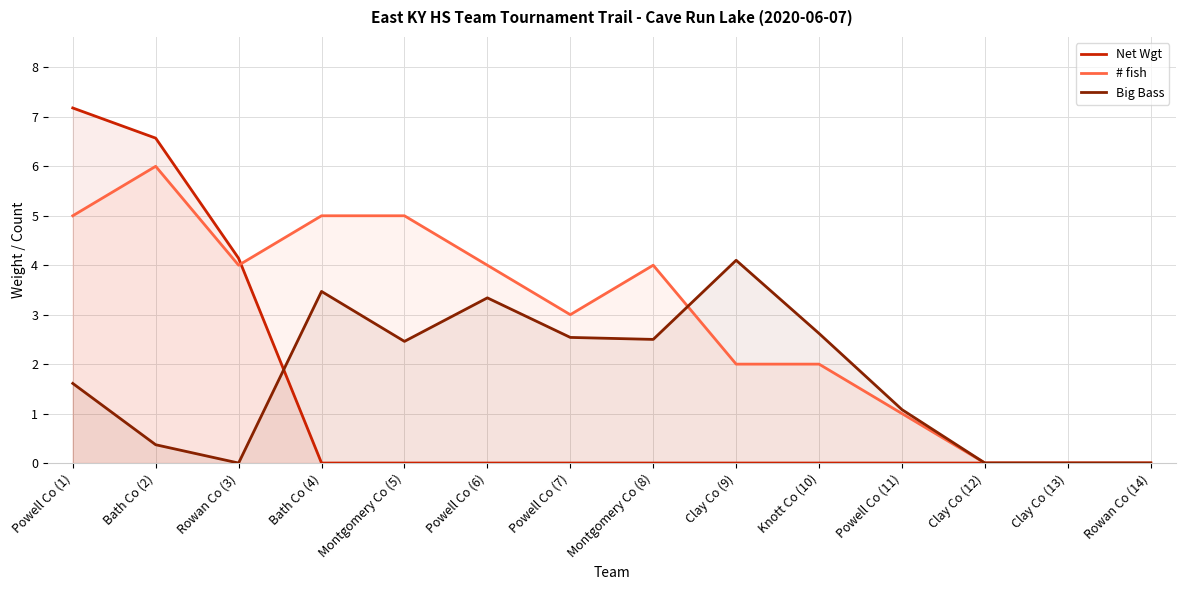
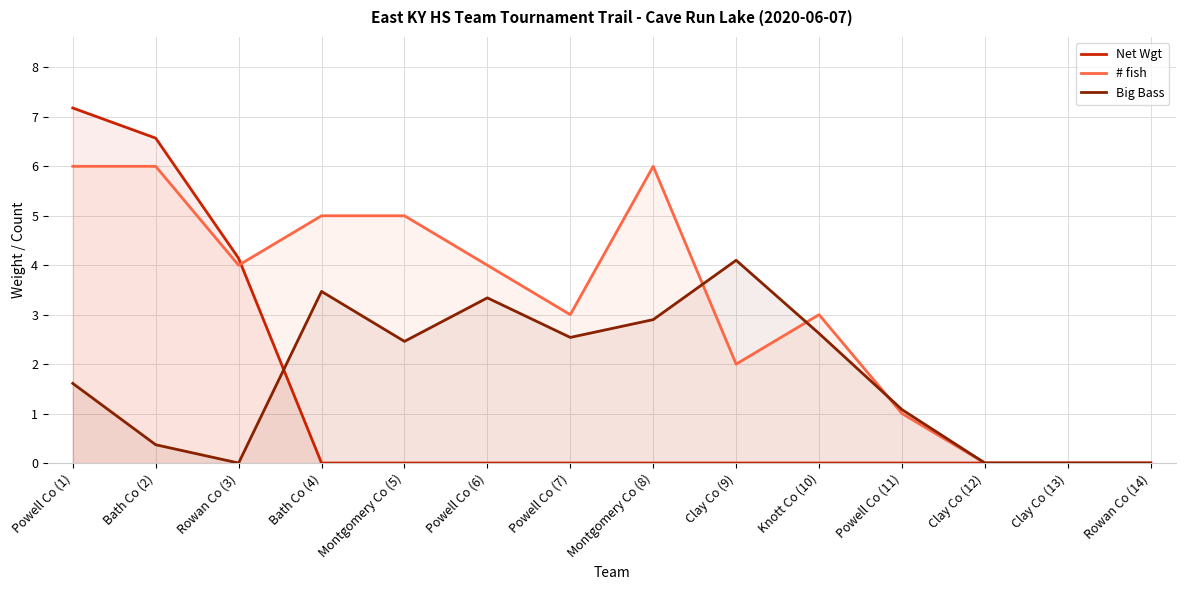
  {
    "Net Wgt": {
      "Powell Co (1)": 7.2,
      "Bath Co (2)": 6.6,
      "Rowan Co (3)": 4.1,
      "Bath Co (4)": 0.0,
      "Montgomery Co (5)": 0.0,
      "Powell Co (6)": 0.0,
      "Powell Co (7)": 0.0,
      "Montgomery Co (8)": 0.0,
      "Clay Co (9)": 0.0,
      "Knott Co (10)": 0.0,
      "Powell Co (11)": 0.0
    },
    "# fish": {
-     "Powell Co (1)": 5,
+     "Powell Co (1)": 6,
      "Bath Co (2)": 6,
      "Rowan Co (3)": 4,
      "Bath Co (4)": 5,
      "Montgomery Co (5)": 5,
      "Powell Co (6)": 4,
      "Powell Co (7)": 3,
-     "Montgomery Co (8)": 4,
+     "Montgomery Co (8)": 6,
      "Clay Co (9)": 2,
-     "Knott Co (10)": 2,
+     "Knott Co (10)": 3,
      "Powell Co (11)": 1
    },
    "Big Bass": {
      "Powell Co (1)": 1.6,
      "Bath Co (2)": 0.4,
      "Rowan Co (3)": 0.0,
      "Bath Co (4)": 3.5,
      "Montgomery Co (5)": 2.5,
      "Powell Co (6)": 3.3,
      "Powell Co (7)": 2.5,
-     "Montgomery Co (8)": 2.5,
+     "Montgomery Co (8)": 2.9,
      "Clay Co (9)": 4.1,
      "Knott Co (10)": 2.6,
      "Powell Co (11)": 1.1
    }
  }
